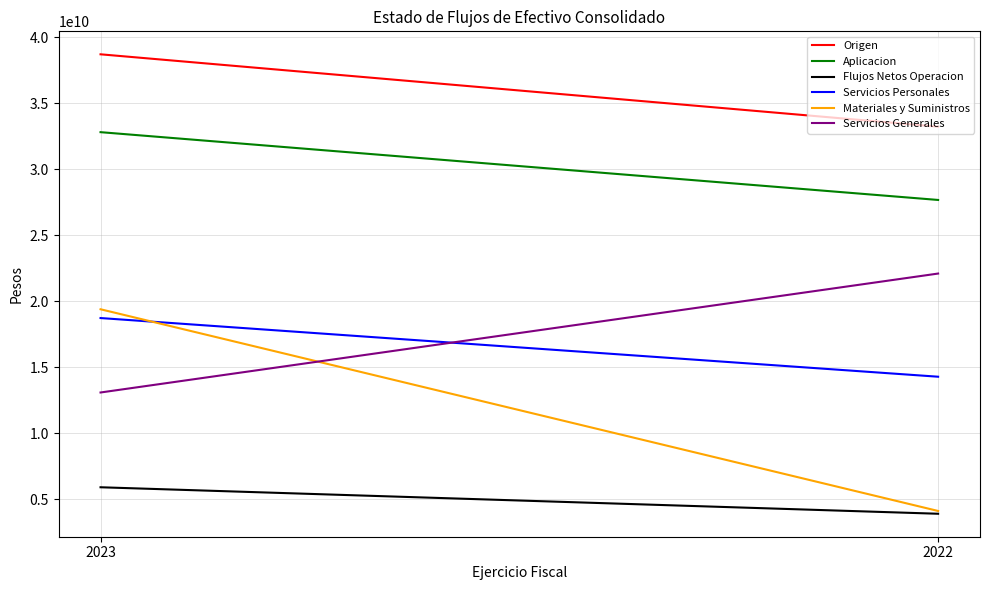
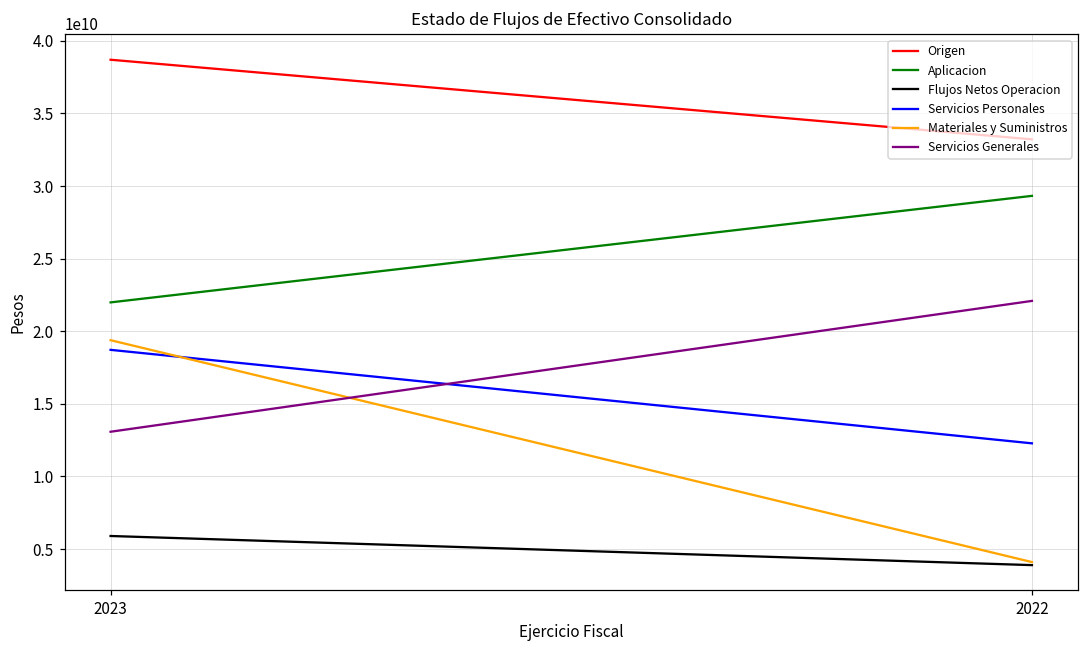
  {
    "Origen": {
      "2023": 38700000000
    },
    "Aplicacion": {
-     "2023": 32800000000,
-     "2022": 27700000000
+     "2023": 22000000000,
+     "2022": 29300000000
    },
    "Flujos Netos Operacion": {
      "2023": 5900000000,
      "2022": 3900000000
    },
    "Servicios Personales": {
      "2023": 18700000000,
-     "2022": 14300000000
+     "2022": 12300000000
    },
    "Materiales y Suministros": {
      "2023": 19400000000,
      "2022": 4100000000
    },
    "Servicios Generales": {
      "2023": 13100000000,
      "2022": 22100000000
    }
  }
